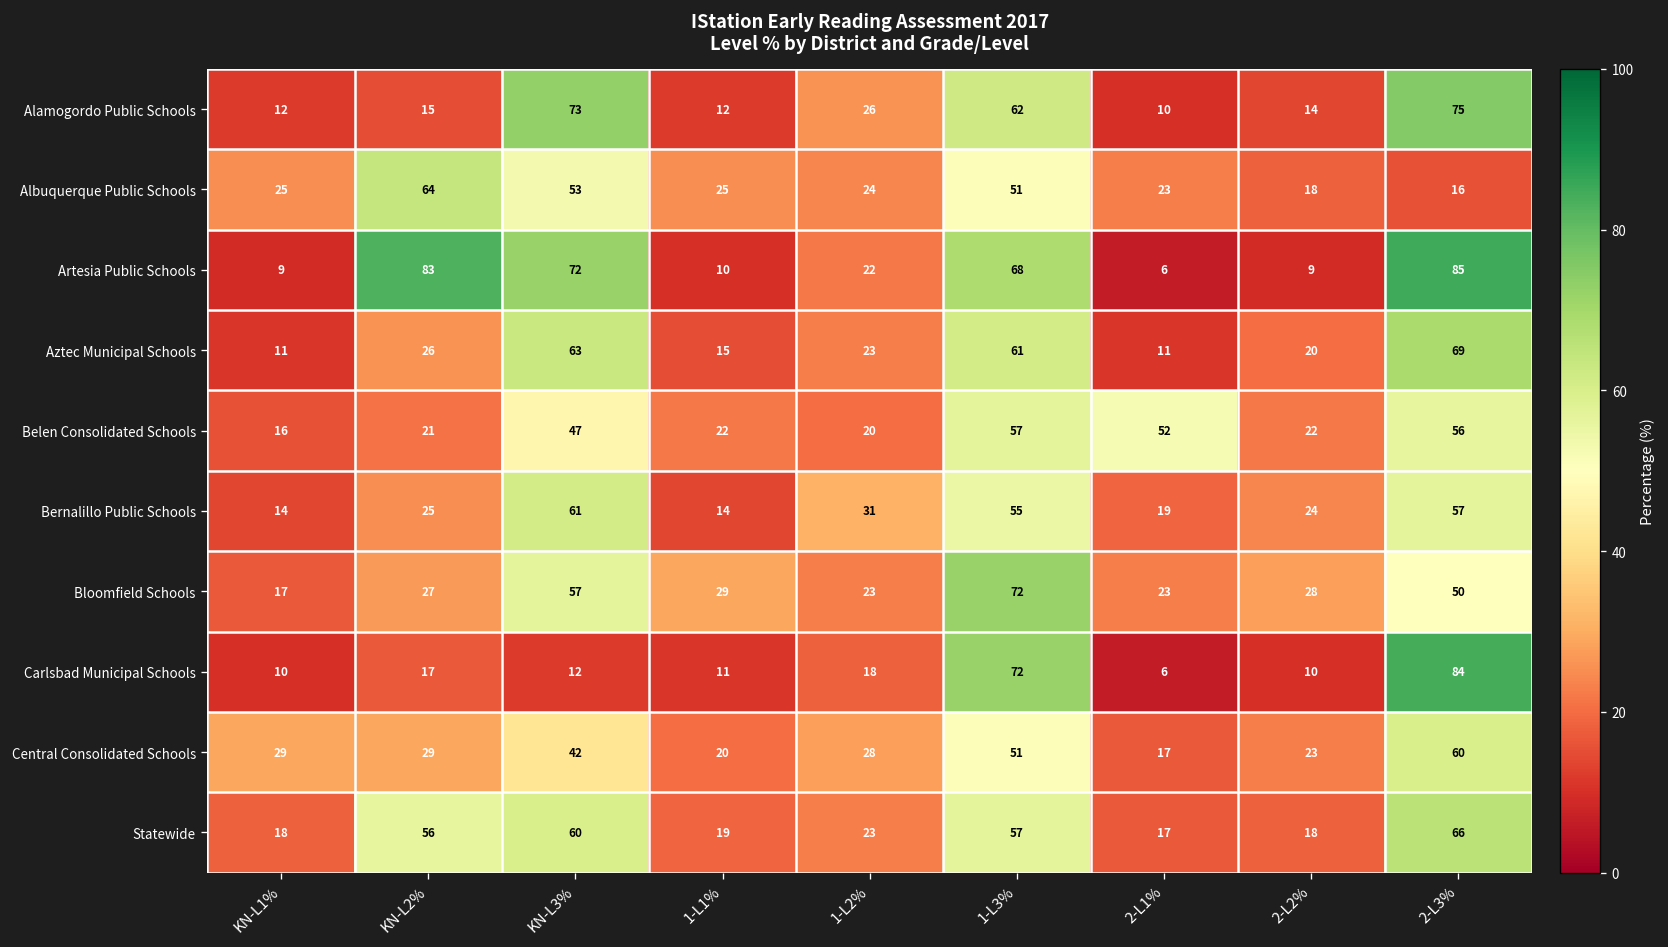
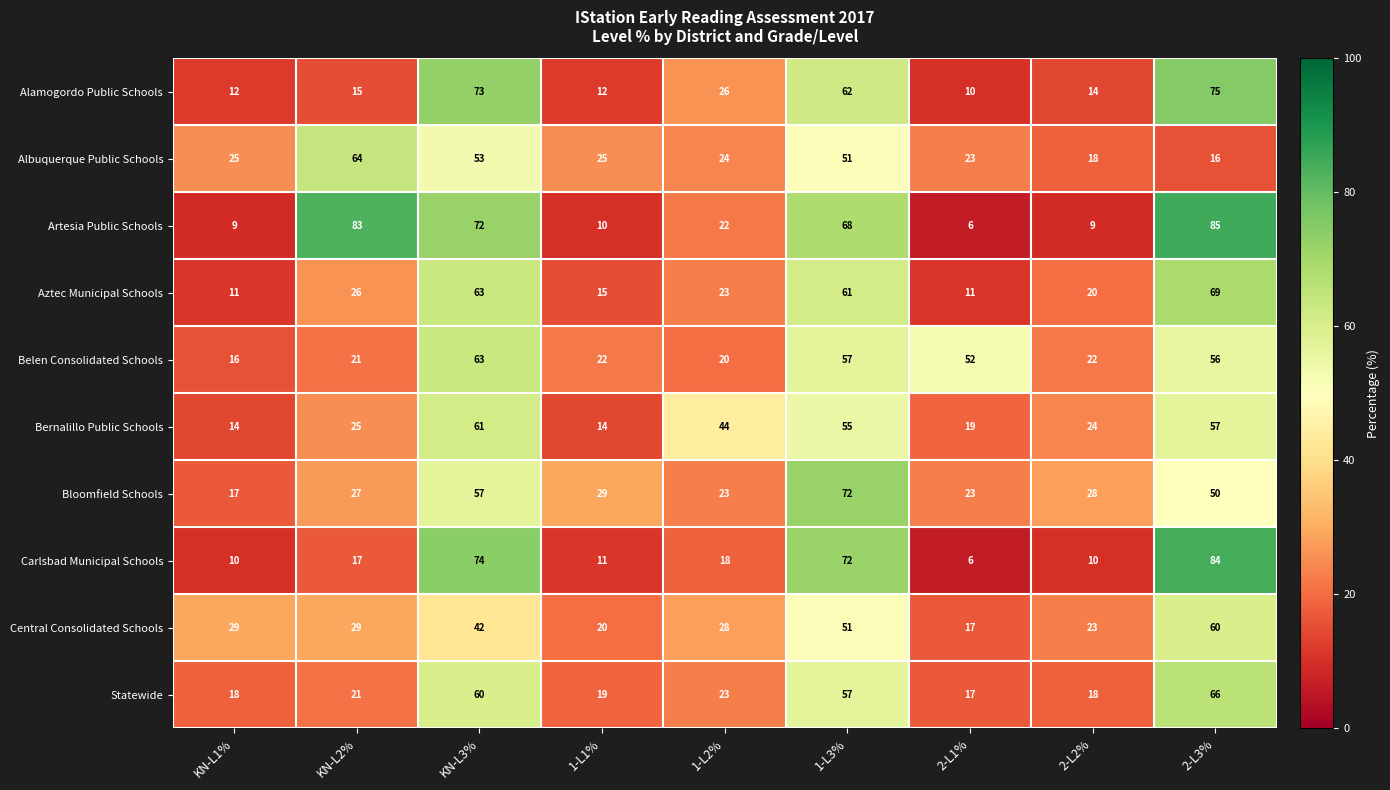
  {
    "Alamogordo Public Schools": {
      "KN-L1%": 12,
      "KN-L2%": 15,
      "KN-L3%": 73,
      "1-L1%": 12,
      "1-L2%": 26,
      "1-L3%": 62,
      "2-L1%": 10,
      "2-L2%": 14,
      "2-L3%": 75
    },
    "Albuquerque Public Schools": {
      "KN-L1%": 25,
      "KN-L2%": 64,
      "KN-L3%": 53,
      "1-L1%": 25,
      "1-L2%": 24,
      "1-L3%": 51,
      "2-L1%": 23,
      "2-L2%": 18,
      "2-L3%": 16
    },
    "Artesia Public Schools": {
      "KN-L1%": 9,
      "KN-L2%": 83,
      "KN-L3%": 72,
      "1-L1%": 10,
      "1-L2%": 22,
      "1-L3%": 68,
      "2-L1%": 6,
      "2-L2%": 9,
      "2-L3%": 85
    },
    "Aztec Municipal Schools": {
      "KN-L1%": 11,
      "KN-L2%": 26,
      "KN-L3%": 63,
      "1-L1%": 15,
      "1-L2%": 23,
      "1-L3%": 61,
      "2-L1%": 11,
      "2-L2%": 20,
      "2-L3%": 69
    },
    "Belen Consolidated Schools": {
      "KN-L1%": 16,
      "KN-L2%": 21,
-     "KN-L3%": 47,
+     "KN-L3%": 63,
      "1-L1%": 22,
      "1-L2%": 20,
      "1-L3%": 57,
      "2-L1%": 52,
      "2-L2%": 22,
      "2-L3%": 56
    },
    "Bernalillo Public Schools": {
      "KN-L1%": 14,
      "KN-L2%": 25,
      "KN-L3%": 61,
      "1-L1%": 14,
-     "1-L2%": 31,
+     "1-L2%": 44,
      "1-L3%": 55,
      "2-L1%": 19,
      "2-L2%": 24,
      "2-L3%": 57
    },
    "Bloomfield Schools": {
      "KN-L1%": 17,
      "KN-L2%": 27,
      "KN-L3%": 57,
      "1-L1%": 29,
      "1-L2%": 23,
      "1-L3%": 72,
      "2-L1%": 23,
      "2-L2%": 28,
      "2-L3%": 50
    },
    "Carlsbad Municipal Schools": {
      "KN-L1%": 10,
      "KN-L2%": 17,
-     "KN-L3%": 12,
+     "KN-L3%": 74,
      "1-L1%": 11,
      "1-L2%": 18,
      "1-L3%": 72,
      "2-L1%": 6,
      "2-L2%": 10,
      "2-L3%": 84
    },
    "Central Consolidated Schools": {
      "KN-L1%": 29,
      "KN-L2%": 29,
      "KN-L3%": 42,
      "1-L1%": 20,
      "1-L2%": 28,
      "1-L3%": 51,
      "2-L1%": 17,
      "2-L2%": 23,
      "2-L3%": 60
    },
    "Statewide": {
      "KN-L1%": 18,
-     "KN-L2%": 56,
+     "KN-L2%": 21,
      "KN-L3%": 60,
      "1-L1%": 19,
      "1-L2%": 23,
      "1-L3%": 57,
      "2-L1%": 17,
      "2-L2%": 18,
      "2-L3%": 66
    }
  }
